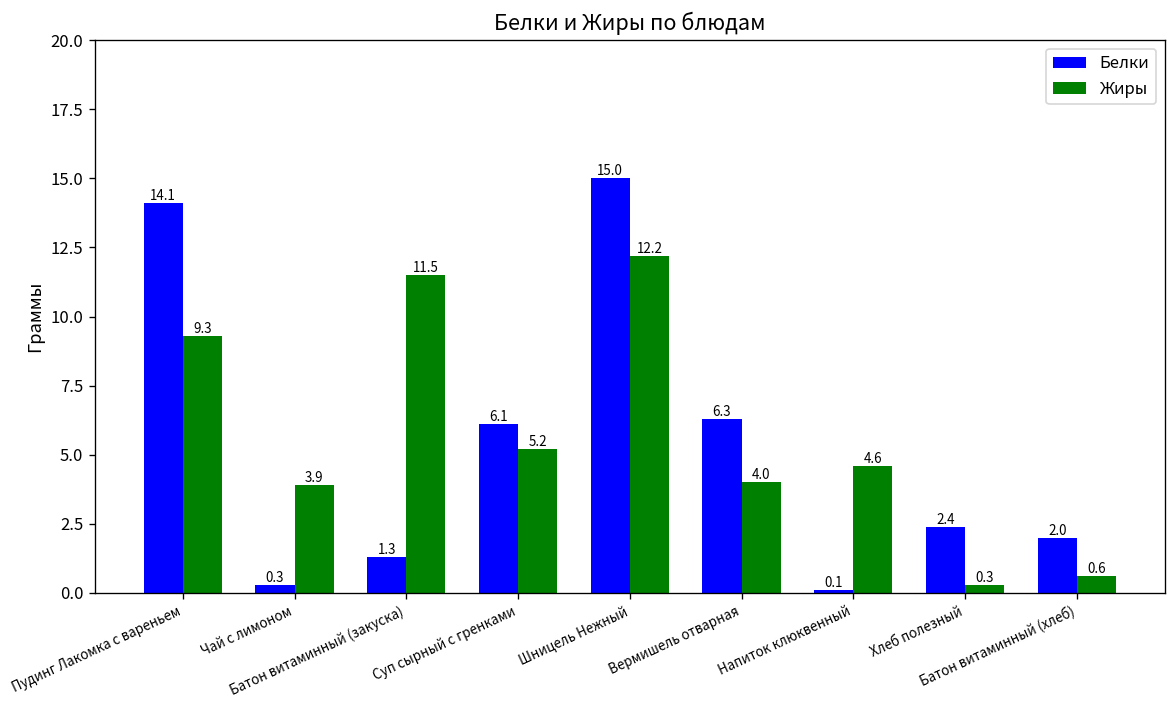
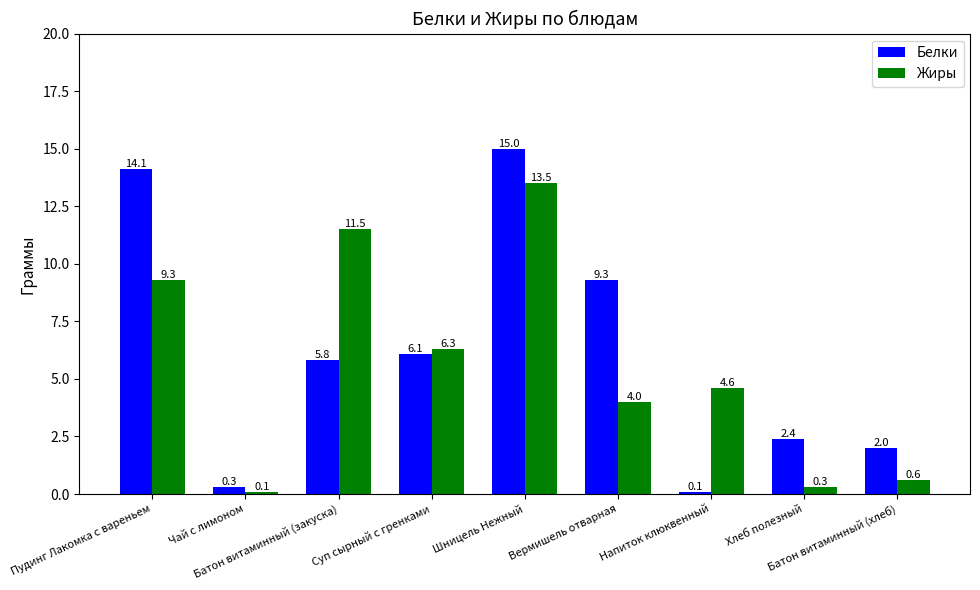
  {
    "Белки": {
      "Пудинг Лакомка с вареньем": 14.1,
      "Чай с лимоном": 0.3,
-     "Батон витаминный (закуска)": 1.3,
+     "Батон витаминный (закуска)": 5.8,
      "Суп сырный с гренками": 6.1,
      "Шницель Нежный": 15.0,
-     "Вермишель отварная": 6.3,
+     "Вермишель отварная": 9.3,
      "Напиток клюквенный": 0.1,
      "Хлеб полезный": 2.4,
      "Батон витаминный (хлеб)": 2.0
    },
    "Жиры": {
      "Пудинг Лакомка с вареньем": 9.3,
-     "Чай с лимоном": 3.9,
+     "Чай с лимоном": 0.1,
      "Батон витаминный (закуска)": 11.5,
-     "Суп сырный с гренками": 5.2,
-     "Шницель Нежный": 12.2,
+     "Суп сырный с гренками": 6.3,
+     "Шницель Нежный": 13.5,
      "Вермишель отварная": 4.0,
      "Напиток клюквенный": 4.6,
      "Хлеб полезный": 0.3,
      "Батон витаминный (хлеб)": 0.6
    }
  }
